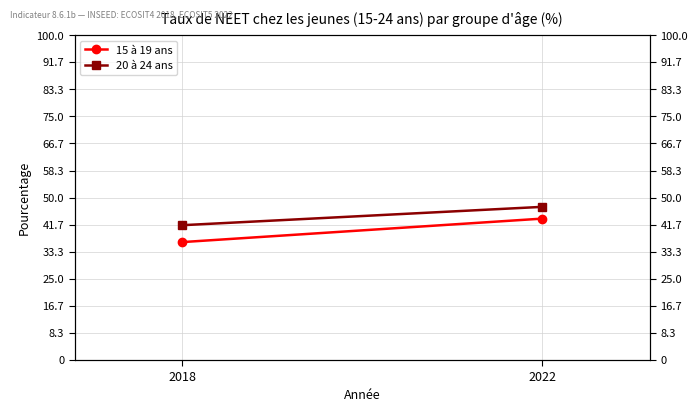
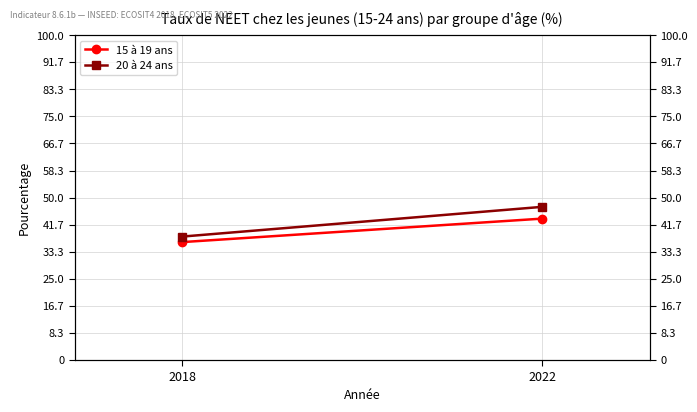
  {
    "15 à 19 ans": {
      "2018": 36,
      "2022": 44
    },
    "20 à 24 ans": {
-     "2018": 42,
+     "2018": 38,
      "2022": 47
    }
  }
